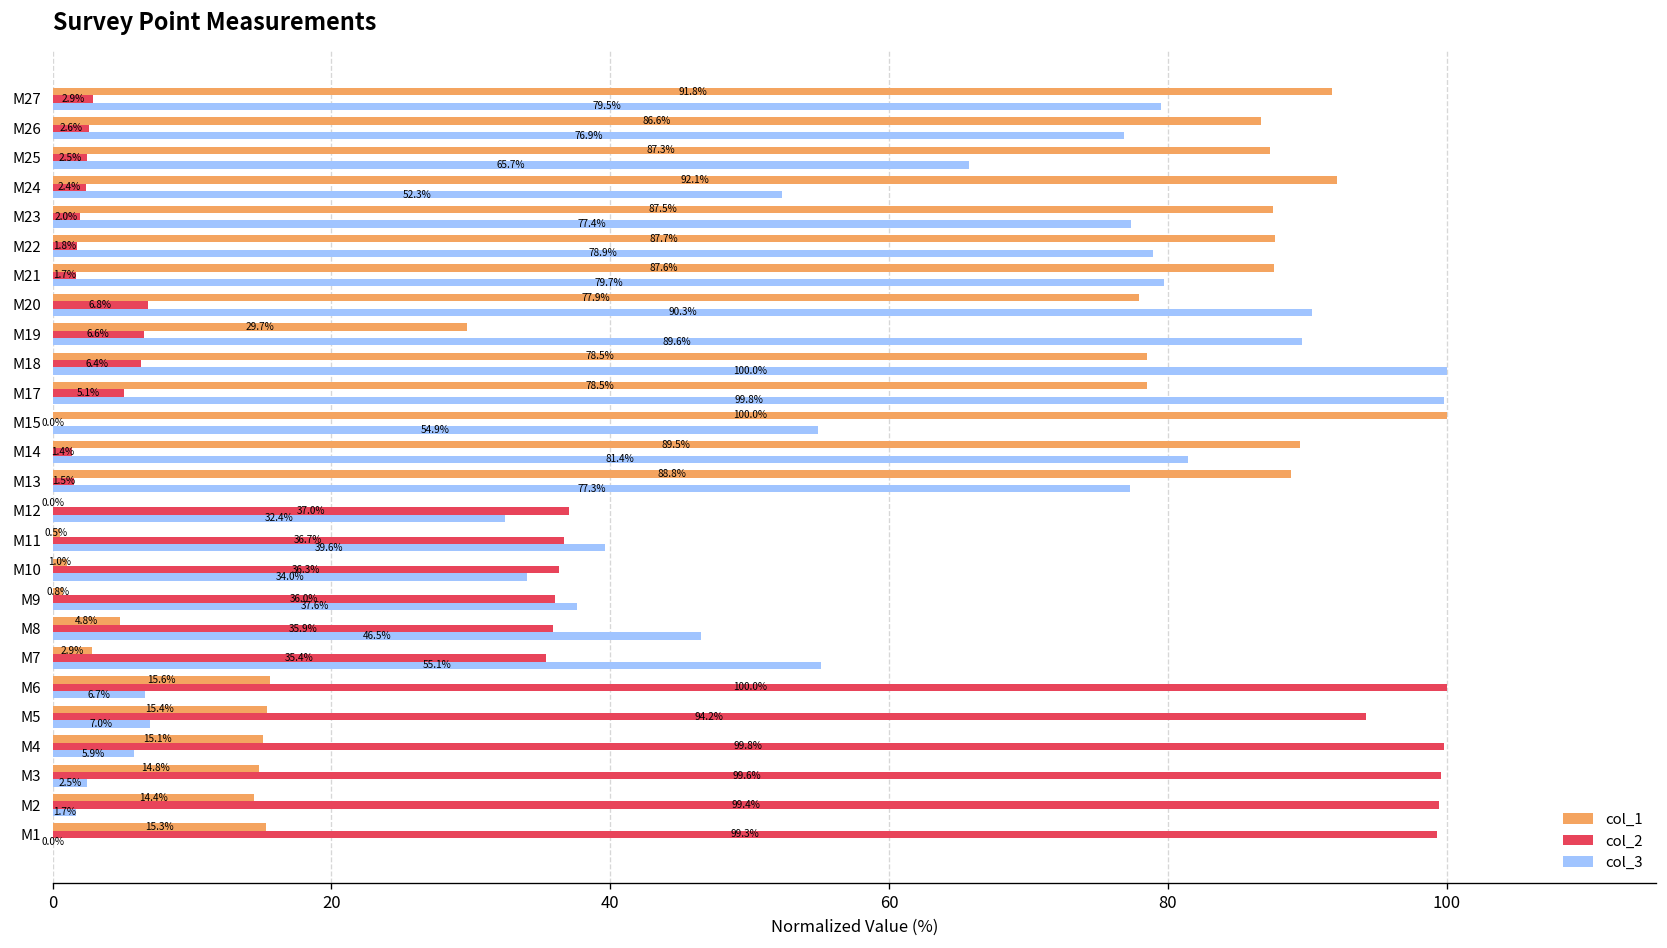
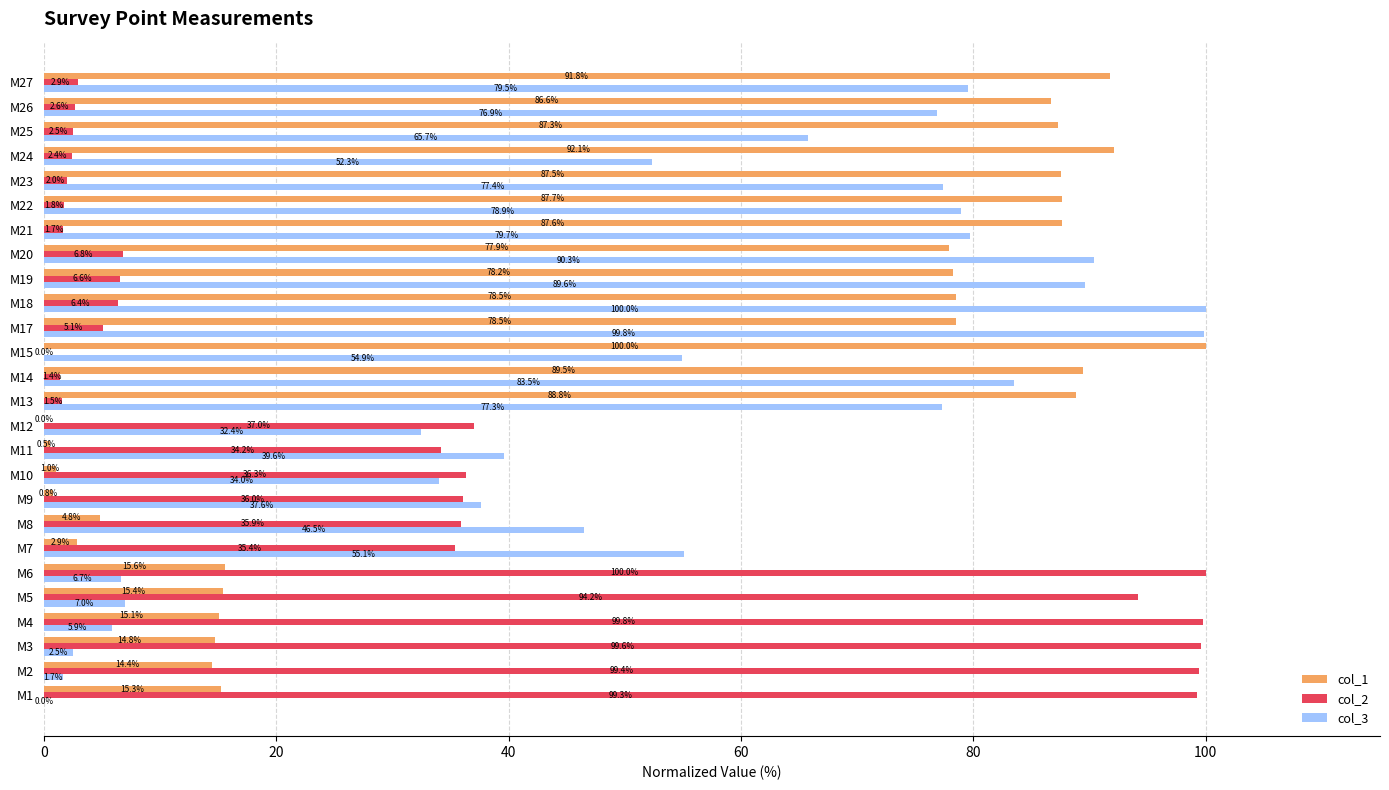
  {
    "col_1": {
      "M27": "91.8%",
      "M26": "86.6%",
      "M25": "87.3%",
      "M24": "92.1%",
      "M23": "87.5%",
      "M22": "87.7%",
      "M21": "87.6%",
      "M20": "77.9%",
-     "M19": "29.7%",
+     "M19": "78.2%",
      "M18": "78.5%",
      "M17": "78.5%",
      "M15": "100.0%",
      "M14": "89.5%",
      "M13": "88.8%",
      "M12": "0.0%",
      "M11": "0.5%",
      "M10": "1.0%",
      "M9": "0.8%",
      "M8": "4.8%",
      "M7": "2.9%",
      "M6": "15.6%",
      "M5": "15.4%",
      "M4": "15.1%",
      "M3": "14.8%",
      "M2": "14.4%",
      "M1": "15.3%"
    },
    "col_2": {
      "M27": "2.9%",
      "M26": "2.6%",
      "M25": "2.5%",
      "M24": "2.4%",
      "M23": "2.0%",
      "M22": "1.8%",
      "M21": "1.7%",
      "M20": "6.8%",
      "M19": "6.6%",
      "M18": "6.4%",
      "M17": "5.1%",
      "M15": "0.0%",
      "M14": "1.4%",
      "M13": "1.5%",
      "M12": "37.0%",
-     "M11": "36.7%",
+     "M11": "34.2%",
      "M10": "36.3%",
      "M8": "35.9%",
      "M7": "35.4%",
      "M6": "100.0%",
      "M5": "94.2%",
      "M4": "99.8%",
      "M3": "99.6%",
      "M2": "99.4%",
      "M1": "99.3%"
    },
    "col_3": {
      "M27": "79.5%",
      "M26": "76.9%",
      "M25": "65.7%",
      "M24": "52.3%",
      "M23": "77.4%",
      "M22": "78.9%",
      "M21": "79.7%",
      "M20": "90.3%",
      "M19": "89.6%",
      "M18": "100.0%",
      "M17": "99.8%",
      "M15": "54.9%",
-     "M14": "81.4%",
+     "M14": "83.5%",
      "M13": "77.3%",
      "M12": "32.4%",
      "M11": "39.6%",
      "M10": "34.0%",
      "M8": "46.5%",
      "M7": "55.1%",
      "M6": "6.7%",
      "M5": "7.0%",
      "M4": "5.9%",
      "M3": "2.5%",
      "M2": "1.7%",
      "M1": "0.0%"
    }
  }
